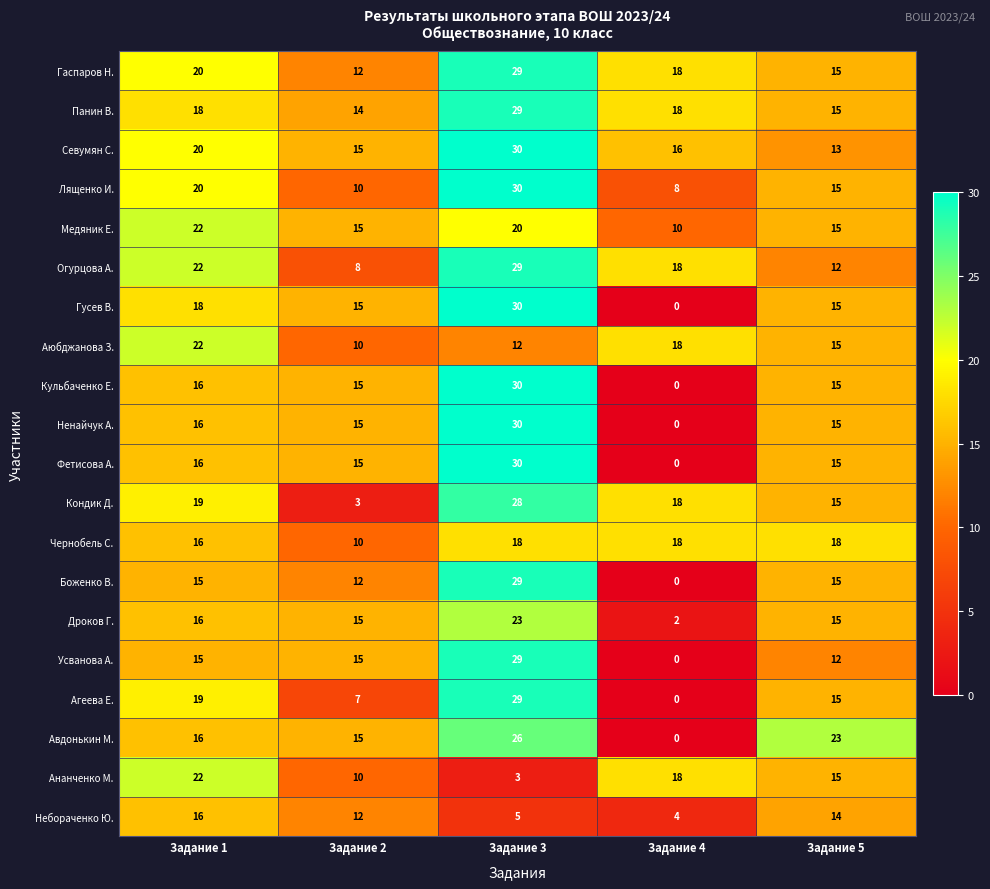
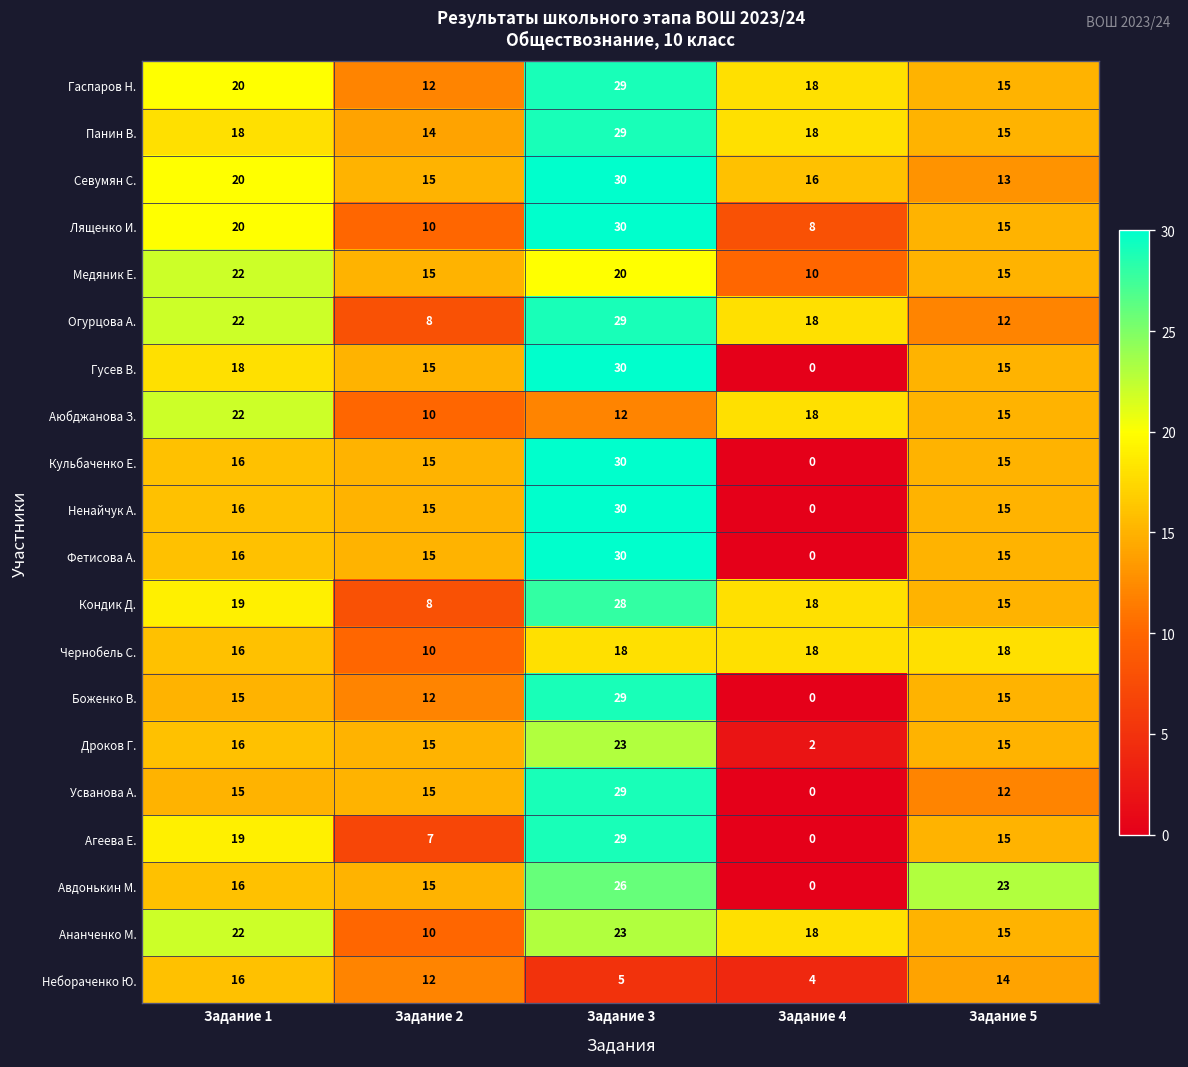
  {
    "Гаспаров Н.": {
      "Задание 1": 20,
      "Задание 2": 12,
      "Задание 3": 29,
      "Задание 4": 18,
      "Задание 5": 15
    },
    "Панин В.": {
      "Задание 1": 18,
      "Задание 2": 14,
      "Задание 3": 29,
      "Задание 4": 18,
      "Задание 5": 15
    },
    "Севумян С.": {
      "Задание 1": 20,
      "Задание 2": 15,
      "Задание 3": 30,
      "Задание 4": 16,
      "Задание 5": 13
    },
    "Лященко И.": {
      "Задание 1": 20,
      "Задание 2": 10,
      "Задание 3": 30,
      "Задание 4": 8,
      "Задание 5": 15
    },
    "Медяник Е.": {
      "Задание 1": 22,
      "Задание 2": 15,
      "Задание 3": 20,
      "Задание 4": 10,
      "Задание 5": 15
    },
    "Огурцова А.": {
      "Задание 1": 22,
      "Задание 2": 8,
      "Задание 3": 29,
      "Задание 4": 18,
      "Задание 5": 12
    },
    "Гусев В.": {
      "Задание 1": 18,
      "Задание 2": 15,
      "Задание 3": 30,
      "Задание 4": 0,
      "Задание 5": 15
    },
    "Аюбджанова З.": {
      "Задание 1": 22,
      "Задание 2": 10,
      "Задание 3": 12,
      "Задание 4": 18,
      "Задание 5": 15
    },
    "Кульбаченко Е.": {
      "Задание 1": 16,
      "Задание 2": 15,
      "Задание 3": 30,
      "Задание 4": 0,
      "Задание 5": 15
    },
    "Ненайчук А.": {
      "Задание 1": 16,
      "Задание 2": 15,
      "Задание 3": 30,
      "Задание 4": 0,
      "Задание 5": 15
    },
    "Фетисова А.": {
      "Задание 1": 16,
      "Задание 2": 15,
      "Задание 3": 30,
      "Задание 4": 0,
      "Задание 5": 15
    },
    "Кондик Д.": {
      "Задание 1": 19,
-     "Задание 2": 3,
+     "Задание 2": 8,
      "Задание 3": 28,
      "Задание 4": 18,
      "Задание 5": 15
    },
    "Чернобель С.": {
      "Задание 1": 16,
      "Задание 2": 10,
      "Задание 3": 18,
      "Задание 4": 18,
      "Задание 5": 18
    },
    "Боженко В.": {
      "Задание 1": 15,
      "Задание 2": 12,
      "Задание 3": 29,
      "Задание 4": 0,
      "Задание 5": 15
    },
    "Дроков Г.": {
      "Задание 1": 16,
      "Задание 2": 15,
      "Задание 3": 23,
      "Задание 4": 2,
      "Задание 5": 15
    },
    "Усванова А.": {
      "Задание 1": 15,
      "Задание 2": 15,
      "Задание 3": 29,
      "Задание 4": 0,
      "Задание 5": 12
    },
    "Агеева Е.": {
      "Задание 1": 19,
      "Задание 2": 7,
      "Задание 3": 29,
      "Задание 4": 0,
      "Задание 5": 15
    },
    "Авдонькин М.": {
      "Задание 1": 16,
      "Задание 2": 15,
      "Задание 3": 26,
      "Задание 4": 0,
      "Задание 5": 23
    },
    "Ананченко М.": {
      "Задание 1": 22,
      "Задание 2": 10,
-     "Задание 3": 3,
+     "Задание 3": 23,
      "Задание 4": 18,
      "Задание 5": 15
    },
    "Небораченко Ю.": {
      "Задание 1": 16,
      "Задание 2": 12,
      "Задание 3": 5,
      "Задание 4": 4,
      "Задание 5": 14
    }
  }
